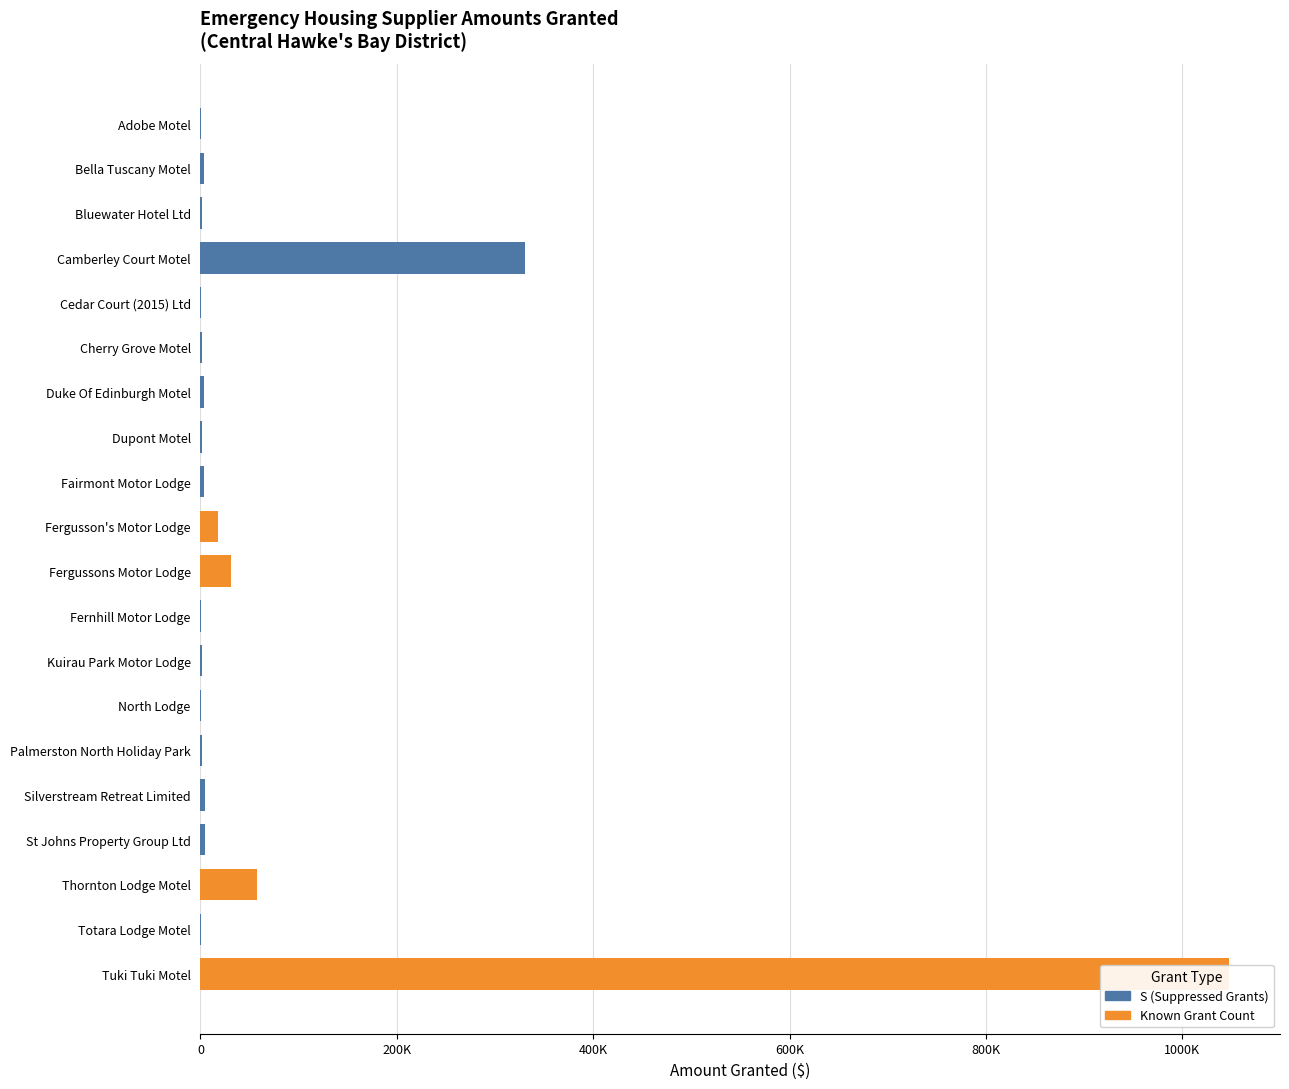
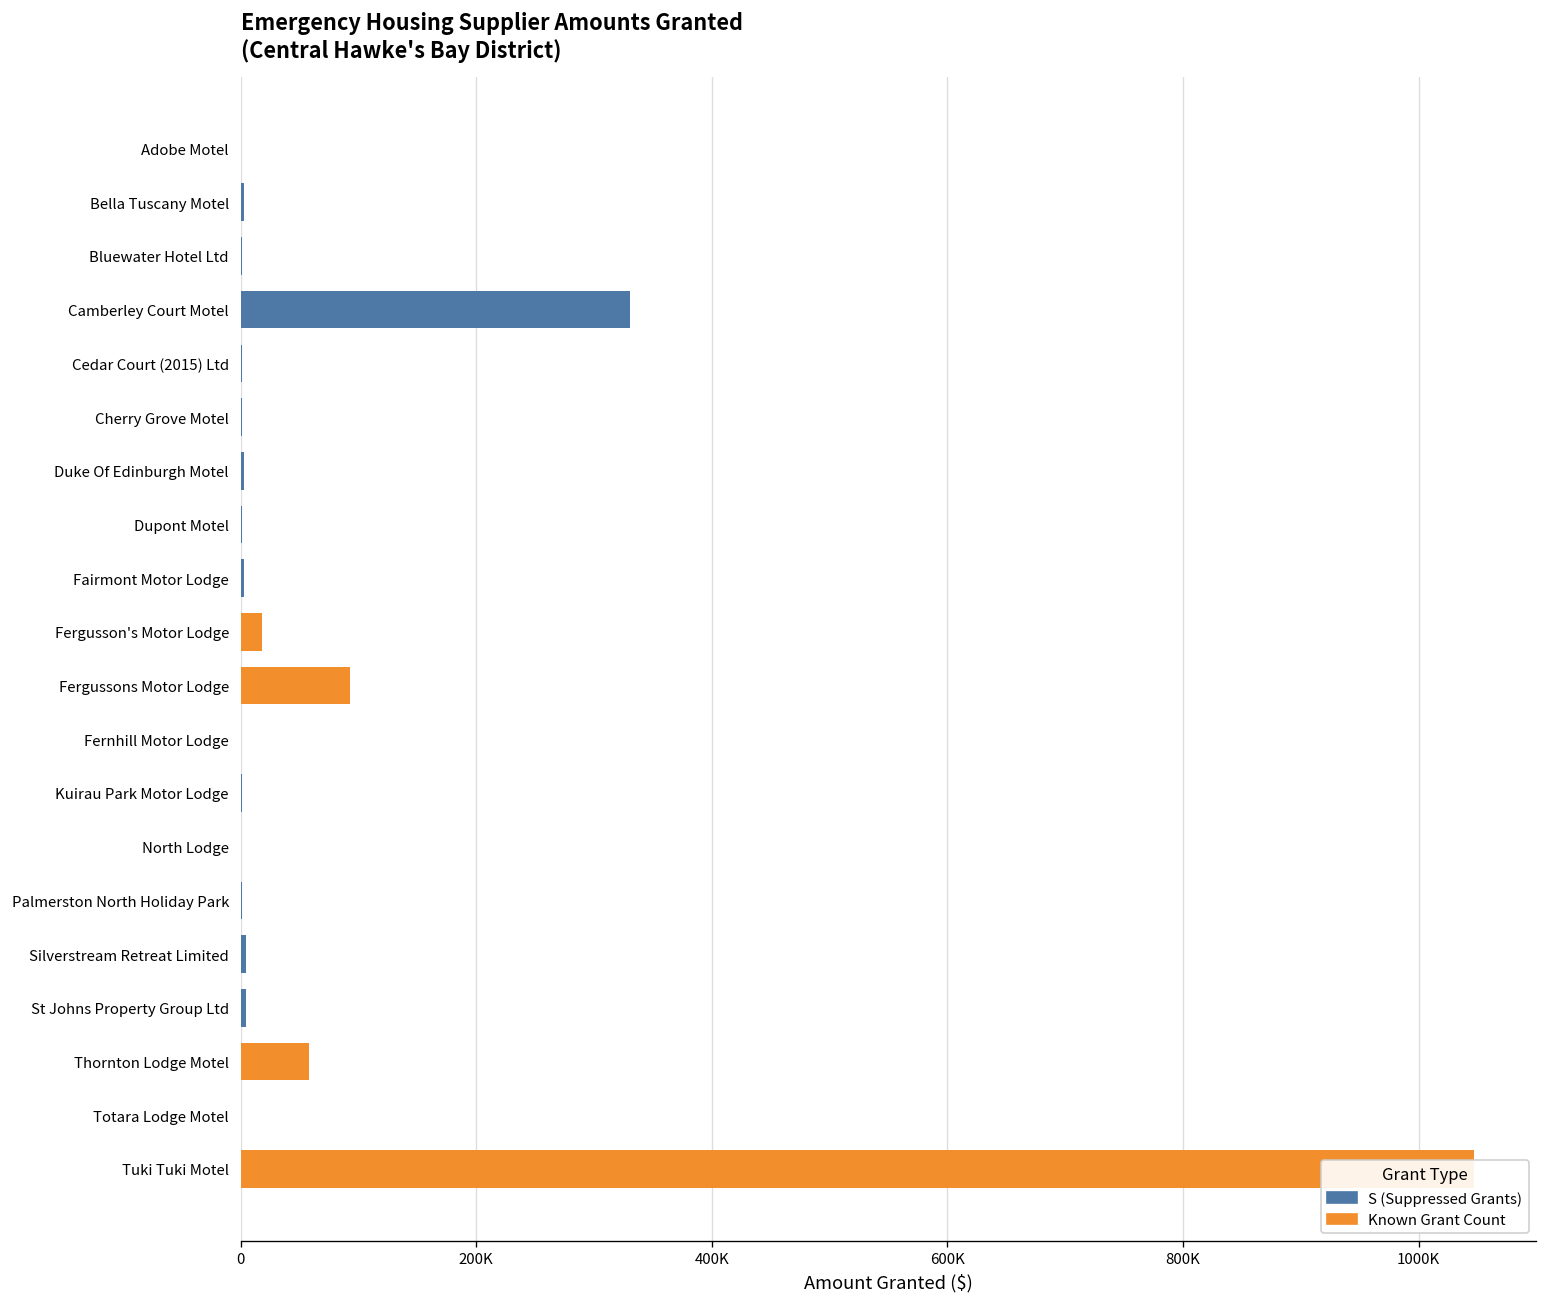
  {
    "Bella Tuscany Motel": 0,
    "Camberley Court Motel": 330000,
    "Duke Of Edinburgh Motel": 0,
    "Fairmont Motor Lodge": 0,
    "Fergusson's Motor Lodge": 20000,
-   "Fergussons Motor Lodge": 30000,
+   "Fergussons Motor Lodge": 90000,
    "Silverstream Retreat Limited": 0,
    "St Johns Property Group Ltd": 0,
    "Thornton Lodge Motel": 60000
  }
